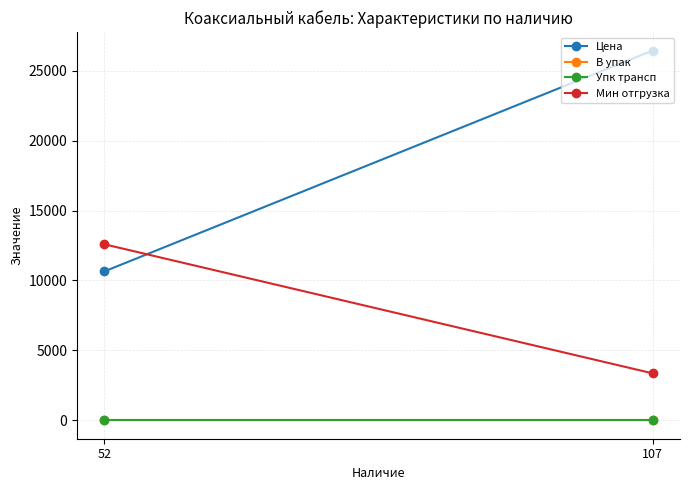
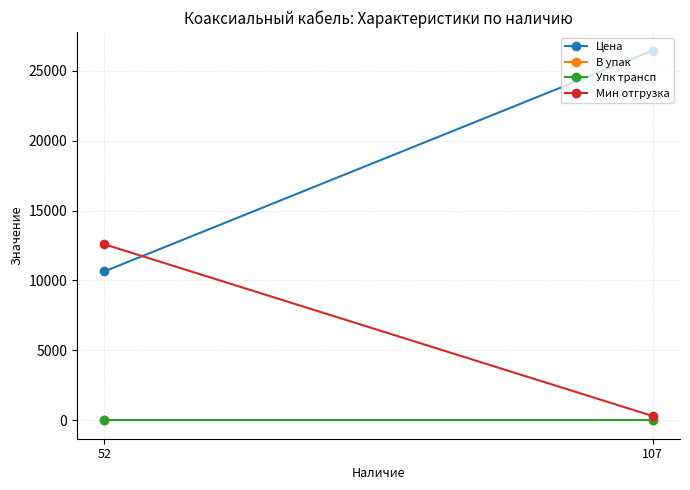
  {
    "Цена": {
      "52": 10700
    },
    "Упк трансп": {
      "52": 0,
      "107": 0
    },
    "Мин отгрузка": {
      "52": 12600,
-     "107": 3400
+     "107": 300
    }
  }
